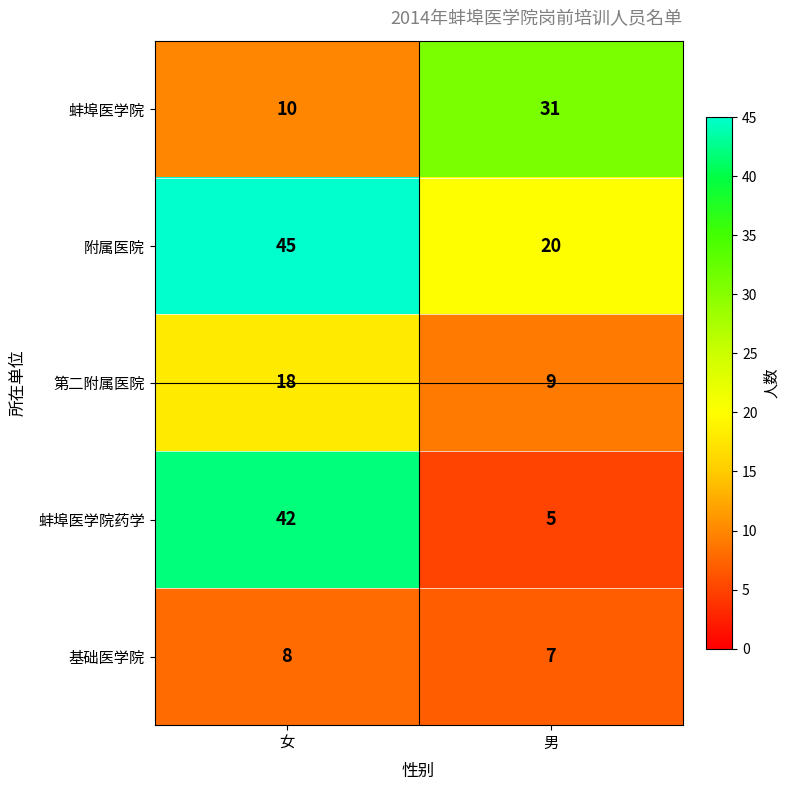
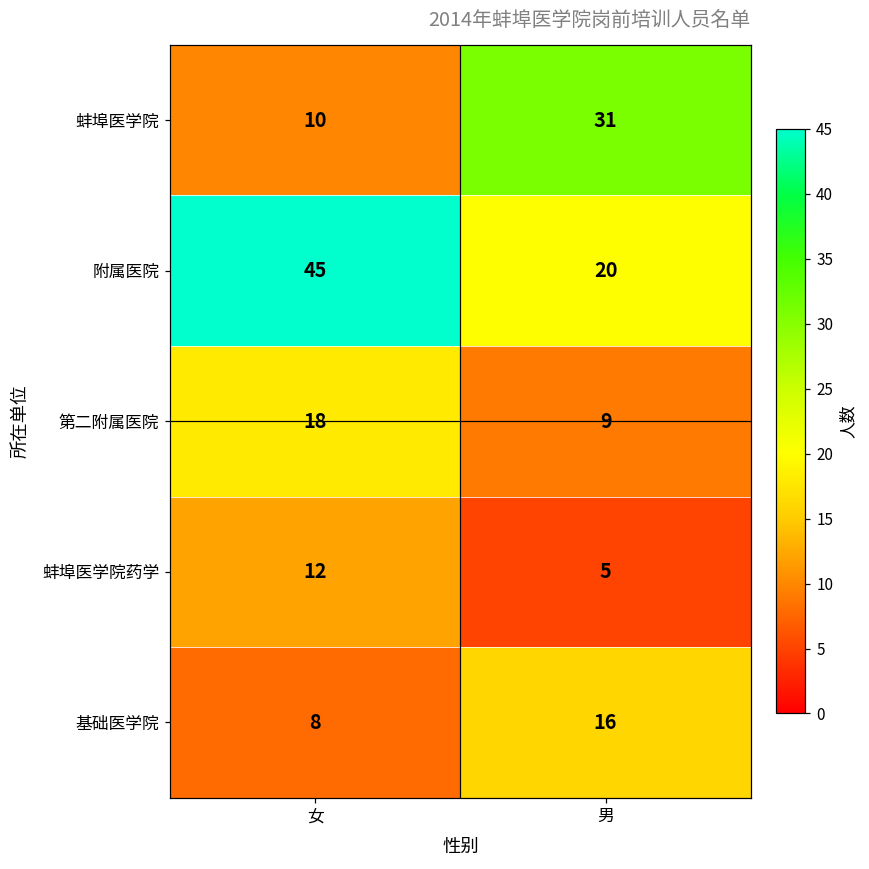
  {
    "蚌埠医学院": {
      "女": 10,
      "男": 31
    },
    "附属医院": {
      "女": 45,
      "男": 20
    },
    "第二附属医院": {
      "女": 18,
      "男": 9
    },
    "蚌埠医学院药学": {
-     "女": 42,
+     "女": 12,
      "男": 5
    },
    "基础医学院": {
      "女": 8,
-     "男": 7
+     "男": 16
    }
  }
